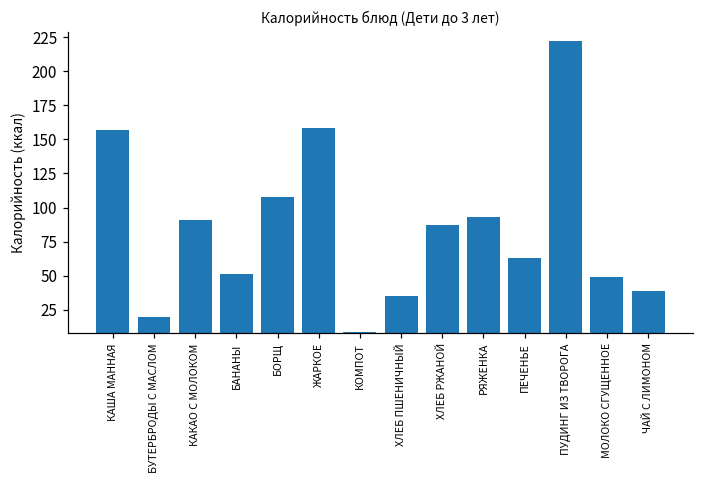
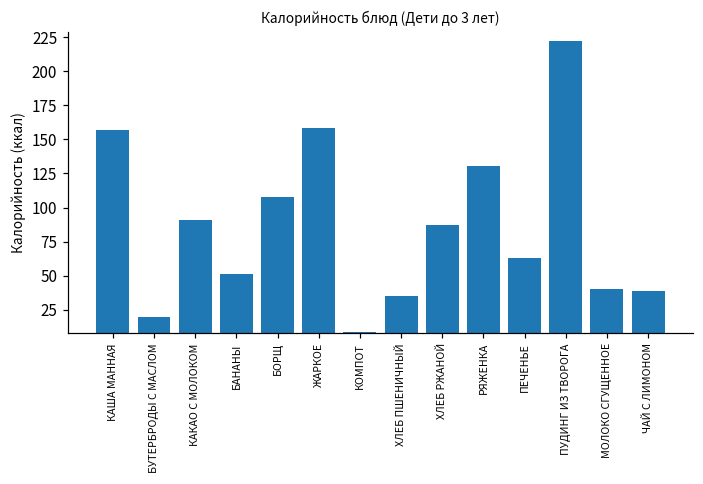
  {
    "КАША МАННАЯ": 157,
    "БУТЕРБРОДЫ С МАСЛОМ": 20,
    "КАКАО С МОЛОКОМ": 91,
    "БАНАНЫ": 51,
    "БОРЩ": 108,
    "ЖАРКОЕ": 158,
    "КОМПОТ": 8,
    "ХЛЕБ ПШЕНИЧНЫЙ": 35,
    "ХЛЕБ РЖАНОЙ": 87,
-   "РЯЖЕНКА": 93,
+   "РЯЖЕНКА": 131,
    "ПЕЧЕНЬЕ": 63,
    "ПУДИНГ ИЗ ТВОРОГА": 222,
-   "МОЛОКО СГУЩЕННОЕ": 49,
+   "МОЛОКО СГУЩЕННОЕ": 40,
    "ЧАЙ С ЛИМОНОМ": 39
  }
